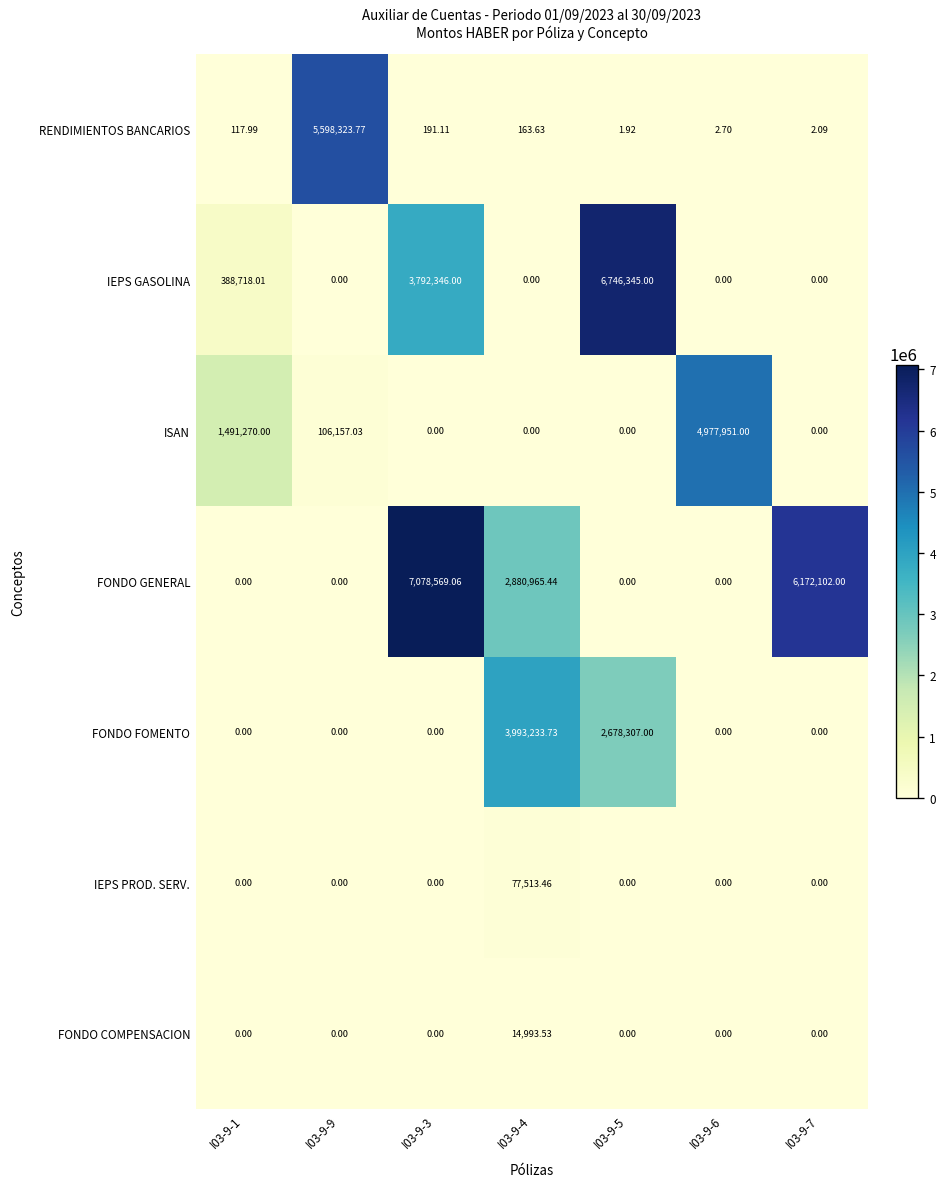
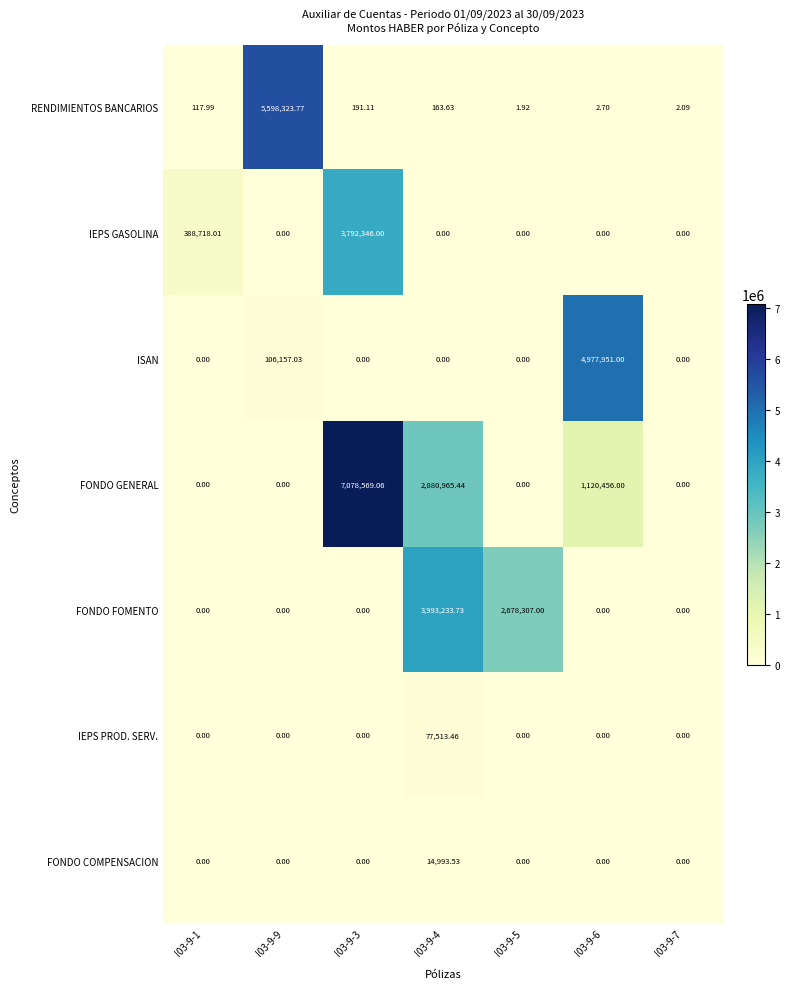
  {
    "RENDIMIENTOS BANCARIOS": {
      "I03-9-1": "117.99",
      "I03-9-9": "5,598,323.77",
      "I03-9-3": "191.11",
      "I03-9-4": "163.63",
      "I03-9-5": "1.92",
      "I03-9-6": "2.70",
      "I03-9-7": "2.09"
    },
    "IEPS GASOLINA": {
      "I03-9-1": "388,718.01",
      "I03-9-9": "0.00",
      "I03-9-3": "3,792,346.00",
      "I03-9-4": "0.00",
-     "I03-9-5": "6,746,345.00",
+     "I03-9-5": "0.00",
      "I03-9-6": "0.00",
      "I03-9-7": "0.00"
    },
    "ISAN": {
-     "I03-9-1": "1,491,270.00",
+     "I03-9-1": "0.00",
      "I03-9-9": "106,157.03",
      "I03-9-3": "0.00",
      "I03-9-4": "0.00",
      "I03-9-5": "0.00",
      "I03-9-6": "4,977,951.00",
      "I03-9-7": "0.00"
    },
    "FONDO GENERAL": {
      "I03-9-1": "0.00",
      "I03-9-9": "0.00",
      "I03-9-3": "7,078,569.06",
      "I03-9-4": "2,880,965.44",
      "I03-9-5": "0.00",
-     "I03-9-6": "0.00",
-     "I03-9-7": "6,172,102.00"
+     "I03-9-6": "1,120,456.00",
+     "I03-9-7": "0.00"
    },
    "FONDO FOMENTO": {
      "I03-9-1": "0.00",
      "I03-9-9": "0.00",
      "I03-9-3": "0.00",
      "I03-9-4": "3,993,233.73",
      "I03-9-5": "2,678,307.00",
      "I03-9-6": "0.00",
      "I03-9-7": "0.00"
    },
    "IEPS PROD. SERV.": {
      "I03-9-1": "0.00",
      "I03-9-9": "0.00",
      "I03-9-3": "0.00",
      "I03-9-4": "77,513.46",
      "I03-9-5": "0.00",
      "I03-9-6": "0.00",
      "I03-9-7": "0.00"
    },
    "FONDO COMPENSACION": {
      "I03-9-1": "0.00",
      "I03-9-9": "0.00",
      "I03-9-3": "0.00",
      "I03-9-4": "14,993.53",
      "I03-9-5": "0.00",
      "I03-9-6": "0.00",
      "I03-9-7": "0.00"
    }
  }
